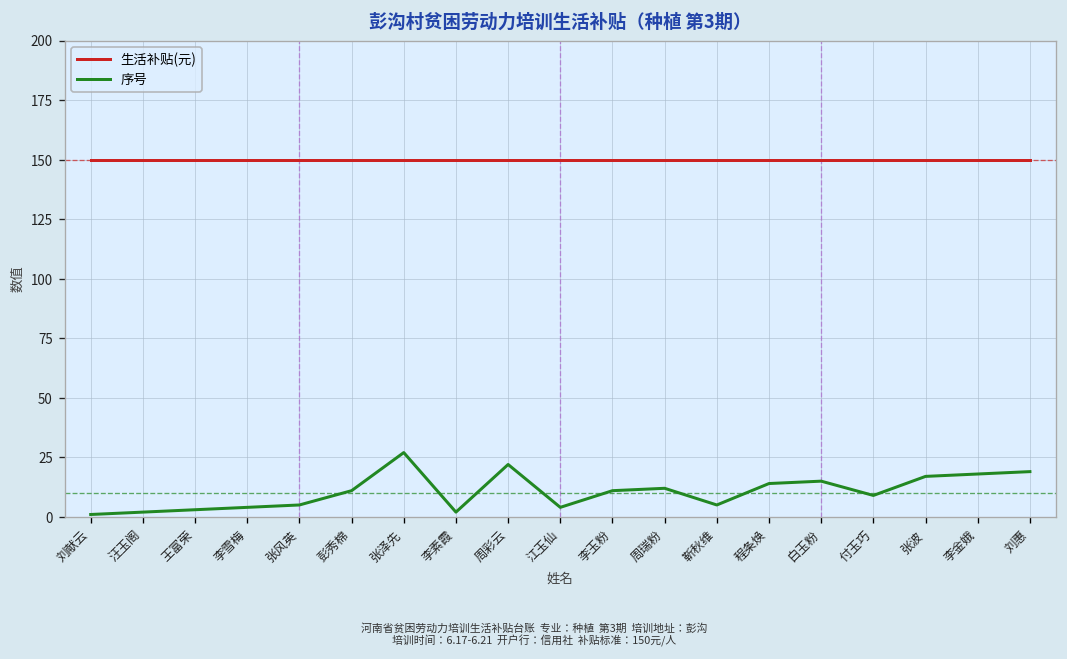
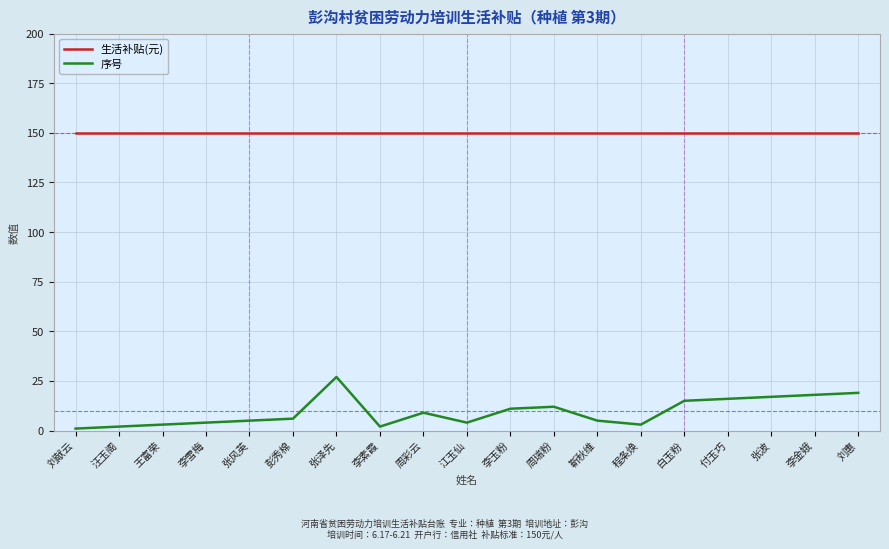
  {
    "生活补贴(元)": {
      "刘献云": 150,
      "汪玉阁": 150,
      "王富荣": 150,
      "李雪梅": 150,
      "张风英": 150,
      "彭秀棉": 150,
      "张泽先": 150,
      "李素霞": 150,
      "周彩云": 150,
      "江玉仙": 150,
      "李玉粉": 150,
      "周瑞粉": 150,
      "靳秋维": 150,
      "程条焕": 150,
      "白玉粉": 150,
      "付玉巧": 150,
      "张波": 150,
      "李金娥": 150,
      "刘惠": 150
    },
    "序号": {
      "刘献云": 1,
      "汪玉阁": 2,
      "王富荣": 3,
      "李雪梅": 4,
      "张风英": 5,
-     "彭秀棉": 11,
+     "彭秀棉": 6,
      "张泽先": 27,
      "李素霞": 2,
-     "周彩云": 22,
+     "周彩云": 9,
      "江玉仙": 4,
      "李玉粉": 11,
      "周瑞粉": 12,
      "靳秋维": 5,
-     "程条焕": 14,
+     "程条焕": 3,
      "白玉粉": 15,
-     "付玉巧": 9,
+     "付玉巧": 16,
      "张波": 17,
      "李金娥": 18,
      "刘惠": 19
    }
  }
